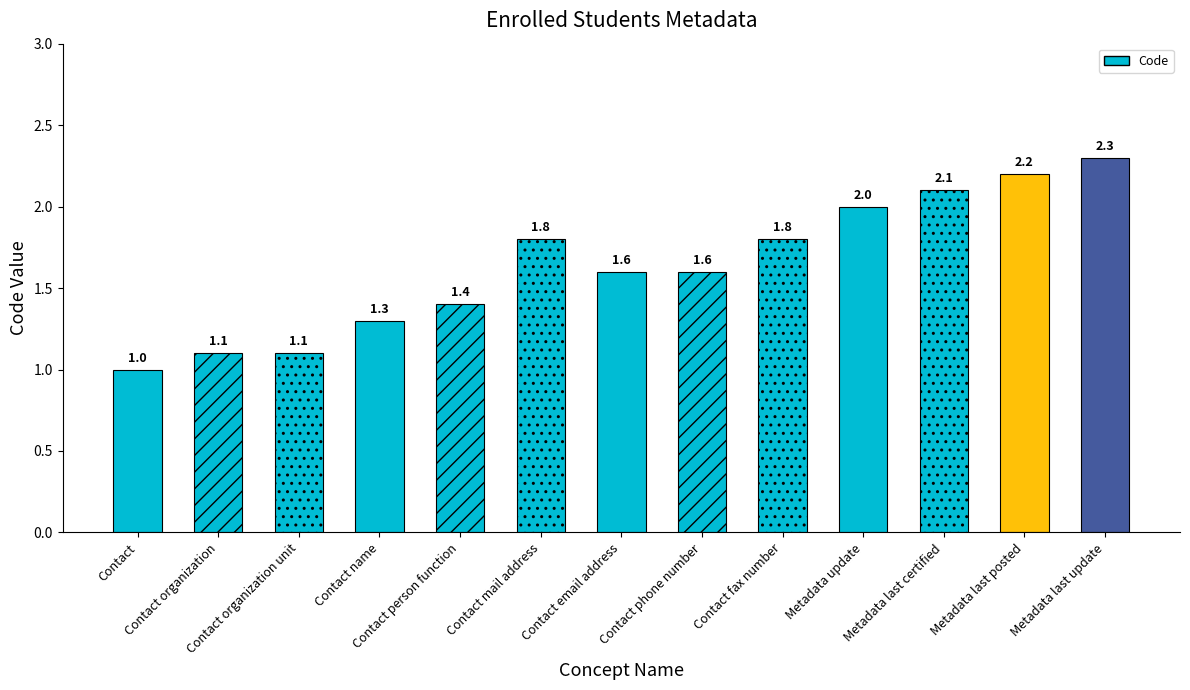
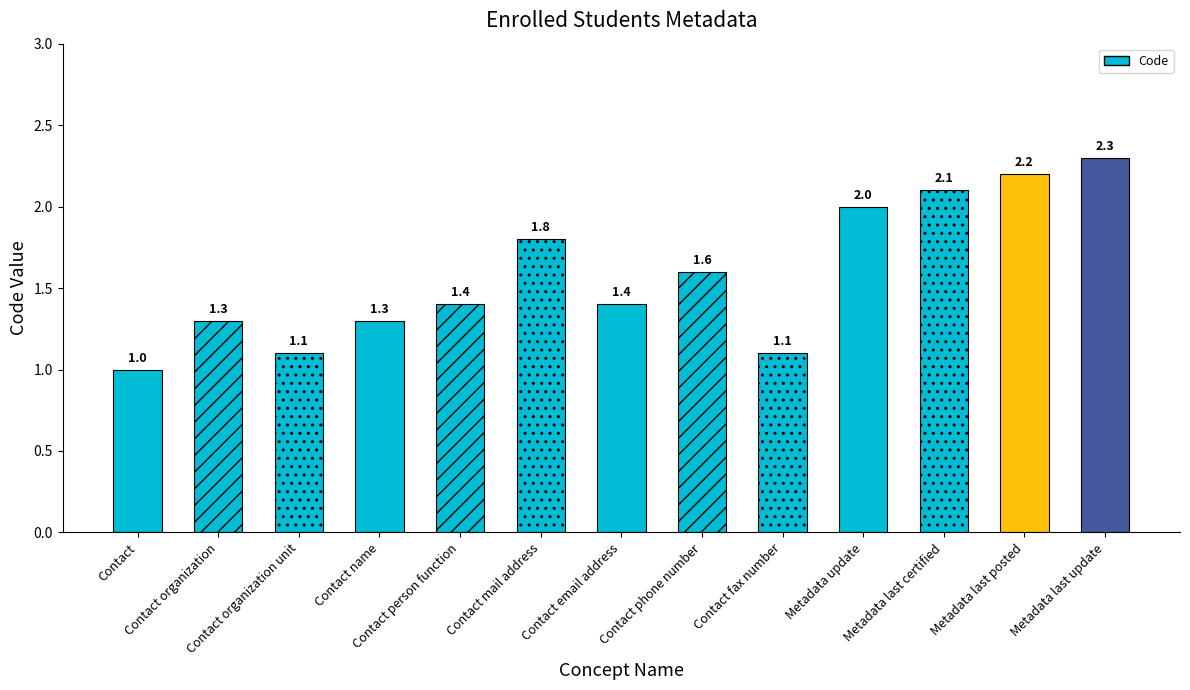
  {
    "Contact": 1.0,
-   "Contact organization": 1.1,
+   "Contact organization": 1.3,
    "Contact organization unit": 1.1,
    "Contact name": 1.3,
    "Contact person function": 1.4,
    "Contact mail address": 1.8,
-   "Contact email address": 1.6,
+   "Contact email address": 1.4,
    "Contact phone number": 1.6,
-   "Contact fax number": 1.8,
+   "Contact fax number": 1.1,
    "Metadata update": 2.0,
    "Metadata last certified": 2.1,
    "Metadata last posted": 2.2,
    "Metadata last update": 2.3
  }
